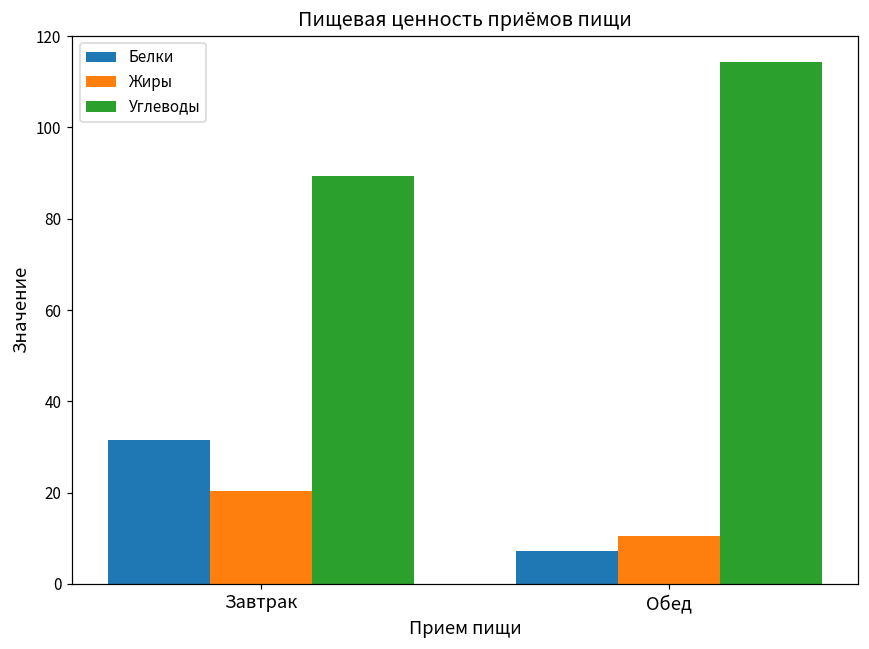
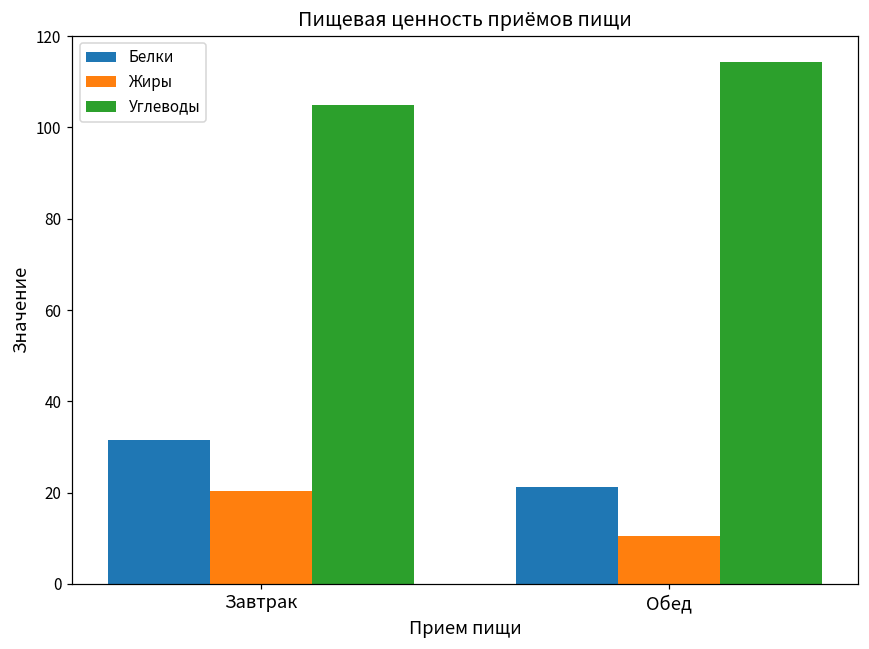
  {
    "Белки": {
      "Завтрак": 32,
-     "Обед": 7
+     "Обед": 21
    },
    "Жиры": {
      "Завтрак": 20,
      "Обед": 10
    },
    "Углеводы": {
-     "Завтрак": 89,
+     "Завтрак": 105,
      "Обед": 114
    }
  }
